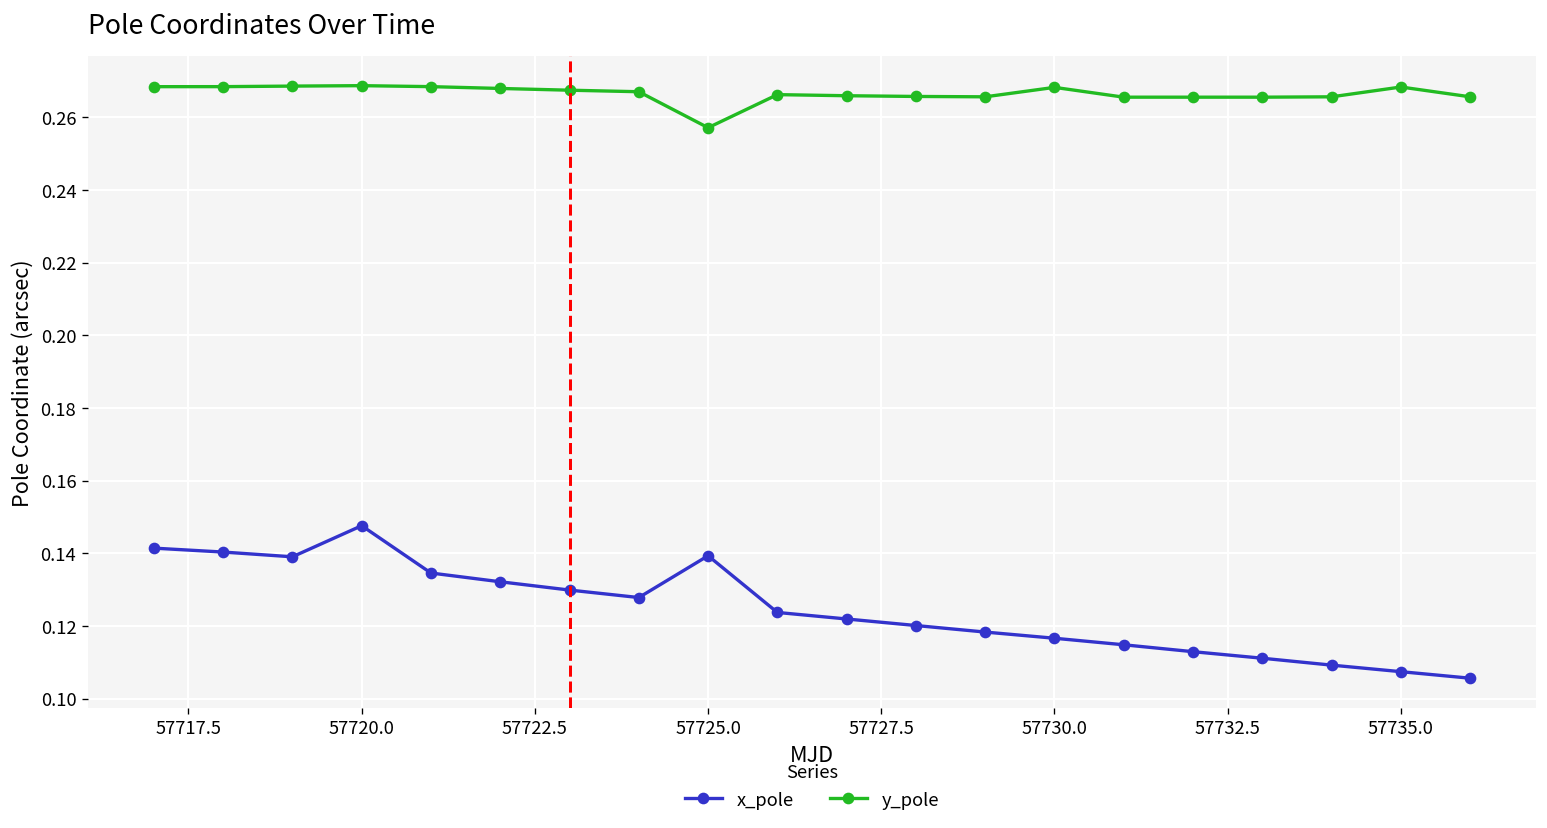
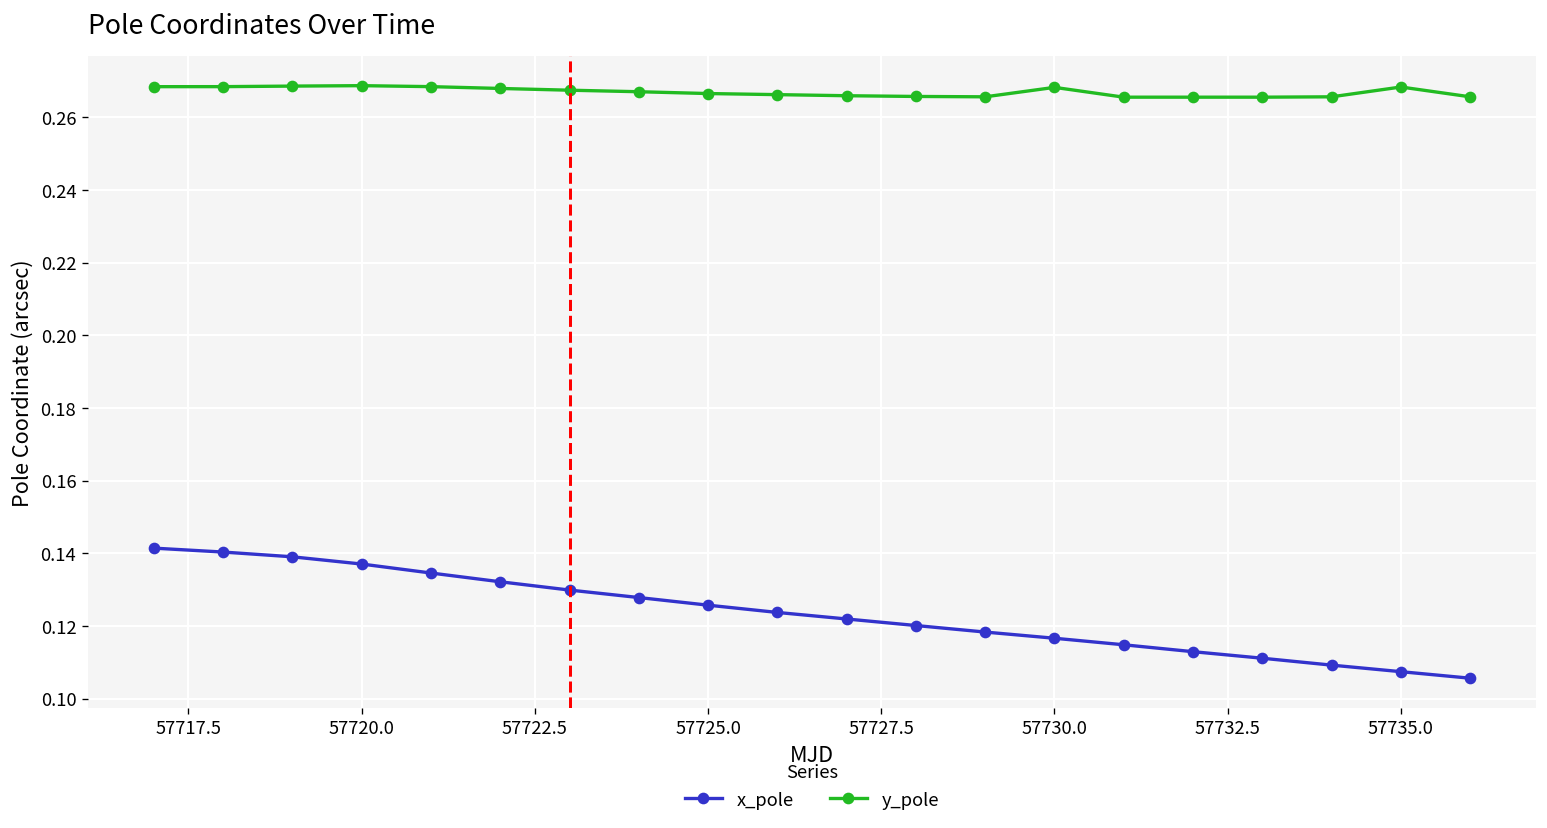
  {
    "x_pole": {
-     "57720.0": 0.148,
-     "57725.0": 0.139,
+     "57720.0": 0.137,
+     "57725.0": 0.126,
      "57730.0": 0.117,
      "57735.0": 0.107
    },
    "y_pole": {
      "57720.0": 0.269,
-     "57725.0": 0.257,
+     "57725.0": 0.267,
      "57730.0": 0.268,
      "57735.0": 0.268
    }
  }
